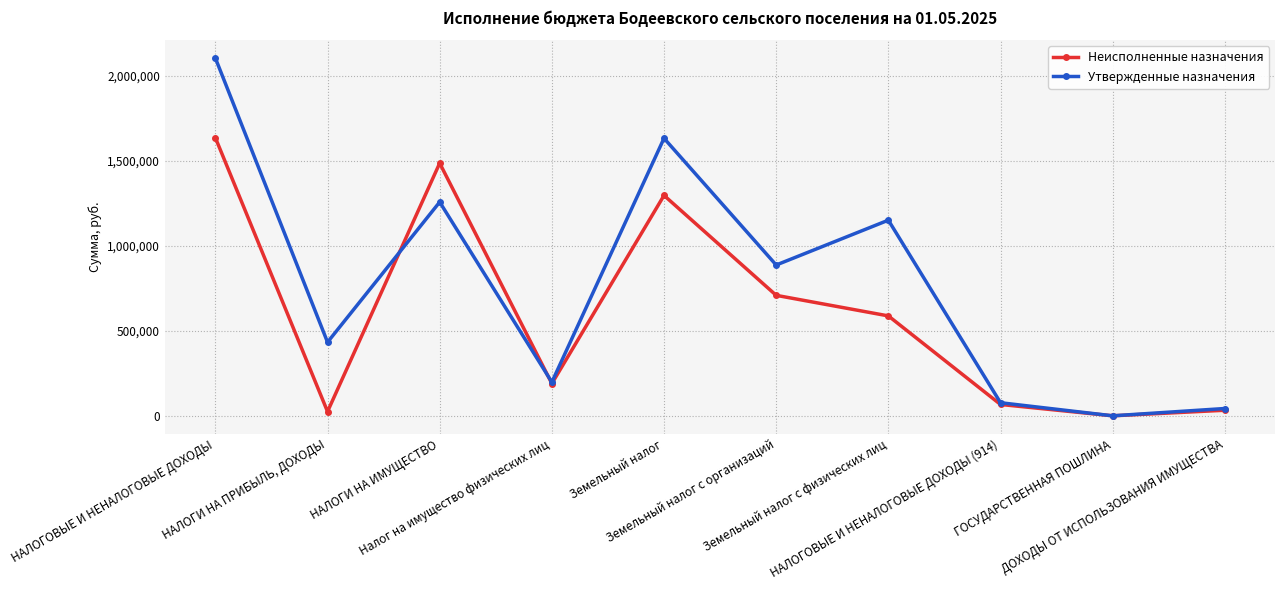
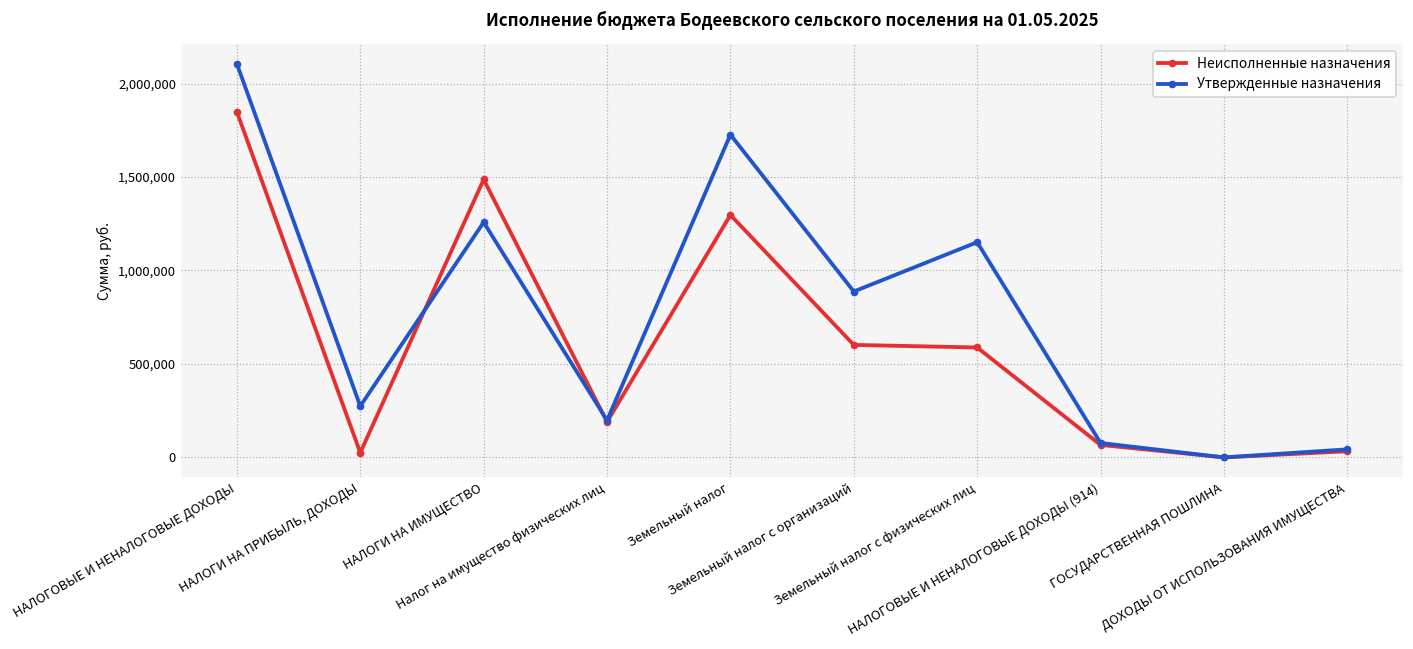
  {
    "Неисполненные назначения": {
-     "НАЛОГОВЫЕ И НЕНАЛОГОВЫЕ ДОХОДЫ": "1,640,000",
+     "НАЛОГОВЫЕ И НЕНАЛОГОВЫЕ ДОХОДЫ": "1,850,000",
      "НАЛОГИ НА ПРИБЫЛЬ, ДОХОДЫ": "20,000",
      "НАЛОГИ НА ИМУЩЕСТВО": "1,490,000",
      "Земельный налог": "1,300,000",
-     "Земельный налог с организаций": "710,000",
+     "Земельный налог с организаций": "600,000",
      "Земельный налог с физических лиц": "590,000"
    },
    "Утвержденные назначения": {
      "НАЛОГОВЫЕ И НЕНАЛОГОВЫЕ ДОХОДЫ": "2,110,000",
-     "НАЛОГИ НА ПРИБЫЛЬ, ДОХОДЫ": "430,000",
+     "НАЛОГИ НА ПРИБЫЛЬ, ДОХОДЫ": "270,000",
      "НАЛОГИ НА ИМУЩЕСТВО": "1,260,000",
-     "Земельный налог": "1,630,000",
+     "Земельный налог": "1,730,000",
      "Земельный налог с организаций": "890,000",
      "Земельный налог с физических лиц": "1,150,000"
    }
  }
